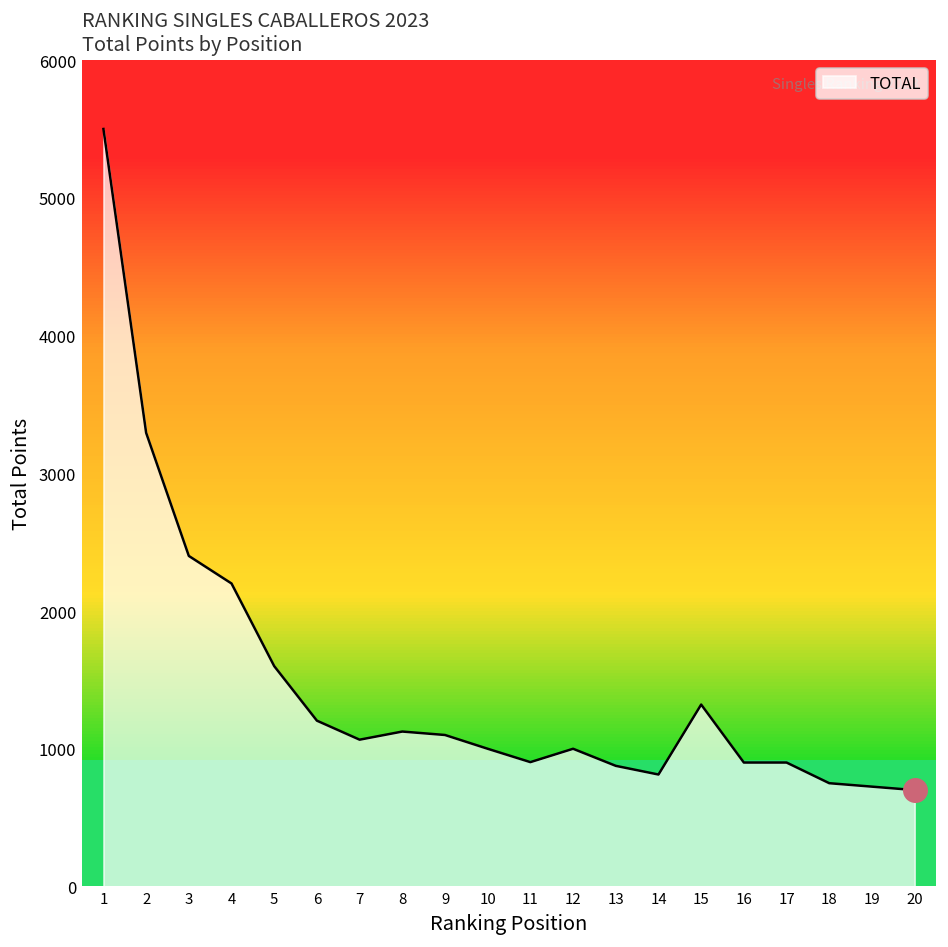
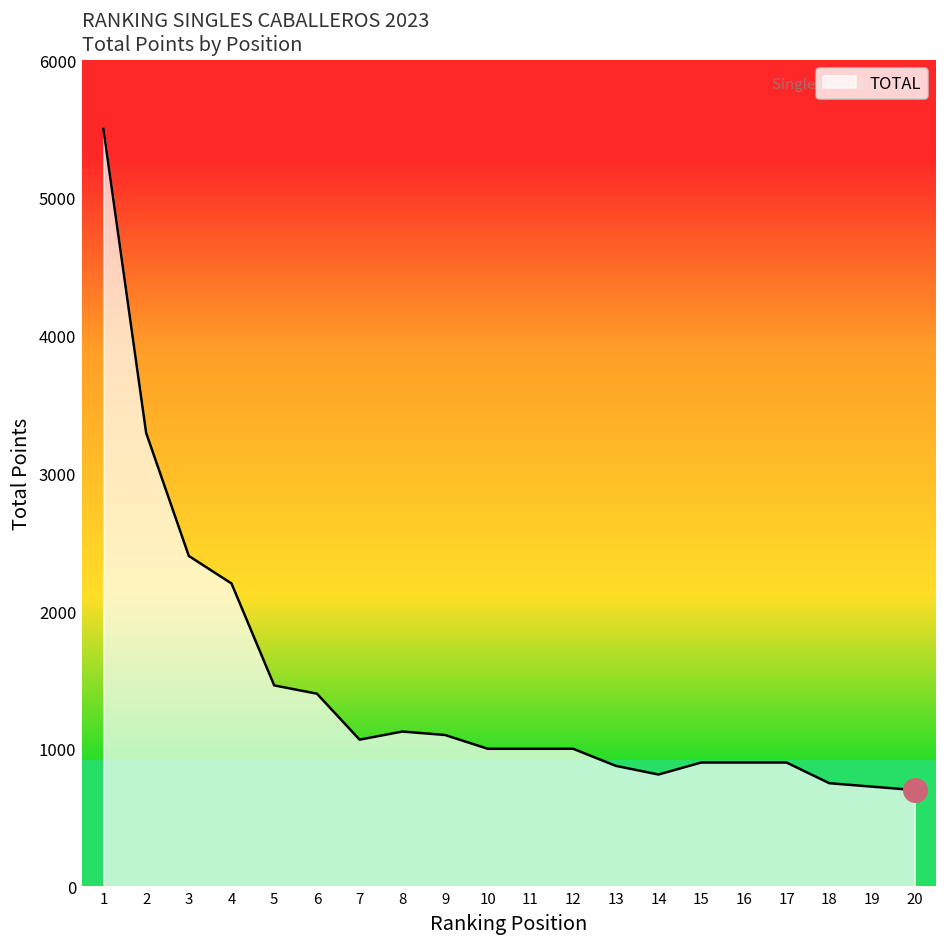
  {
    "TOTAL": {
      "1": 5500,
      "2": 3290,
      "3": 2400,
      "4": 2200,
-     "5": 1600,
-     "6": 1200,
+     "5": 1460,
+     "6": 1400,
      "7": 1070,
      "8": 1130,
      "9": 1100,
      "10": 1000,
-     "11": 900,
+     "11": 1000,
      "12": 1000,
      "13": 880,
      "14": 810,
-     "15": 1320,
+     "15": 900,
      "16": 900,
      "17": 900,
      "18": 750,
      "19": 730
    }
  }
